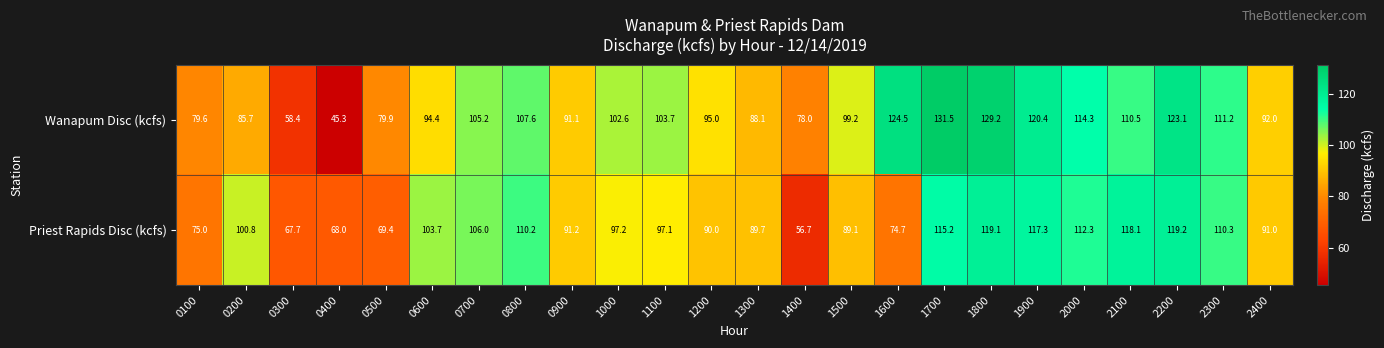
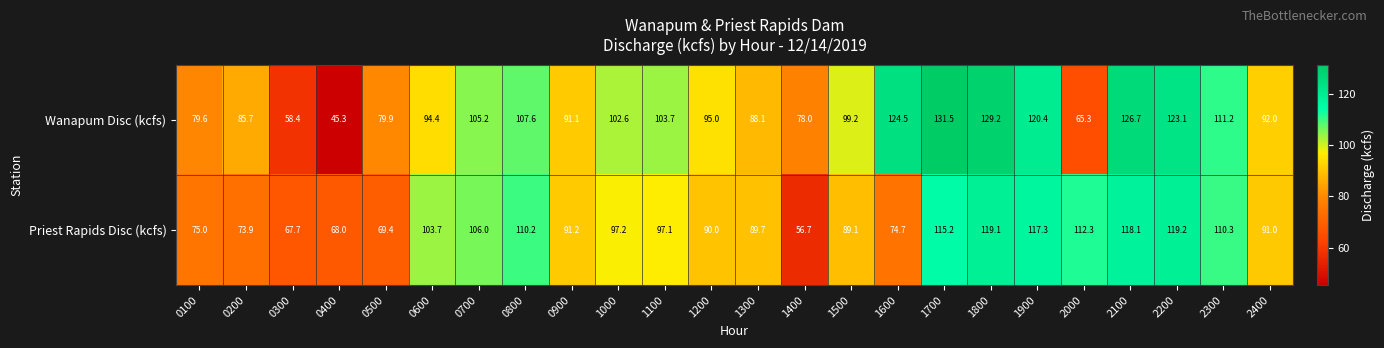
  {
    "Wanapum Disc (kcfs)": {
      "0100": 79.6,
      "0200": 85.7,
      "0300": 58.4,
      "0400": 45.3,
      "0500": 79.9,
      "0600": 94.4,
      "0700": 105.2,
      "0800": 107.6,
      "0900": 91.1,
      "1000": 102.6,
      "1100": 103.7,
      "1200": 95.0,
      "1300": 88.1,
      "1400": 78.0,
      "1500": 99.2,
      "1600": 124.5,
      "1700": 131.5,
      "1800": 129.2,
      "1900": 120.4,
-     "2000": 114.3,
-     "2100": 110.5,
+     "2000": 65.3,
+     "2100": 126.7,
      "2200": 123.1,
      "2300": 111.2,
      "2400": 92.0
    },
    "Priest Rapids Disc (kcfs)": {
      "0100": 75.0,
-     "0200": 100.8,
+     "0200": 73.9,
      "0300": 67.7,
      "0400": 68.0,
      "0500": 69.4,
      "0600": 103.7,
      "0700": 106.0,
      "0800": 110.2,
      "0900": 91.2,
      "1000": 97.2,
      "1100": 97.1,
      "1200": 90.0,
      "1300": 89.7,
      "1400": 56.7,
      "1500": 89.1,
      "1600": 74.7,
      "1700": 115.2,
      "1800": 119.1,
      "1900": 117.3,
      "2000": 112.3,
      "2100": 118.1,
      "2200": 119.2,
      "2300": 110.3,
      "2400": 91.0
    }
  }
